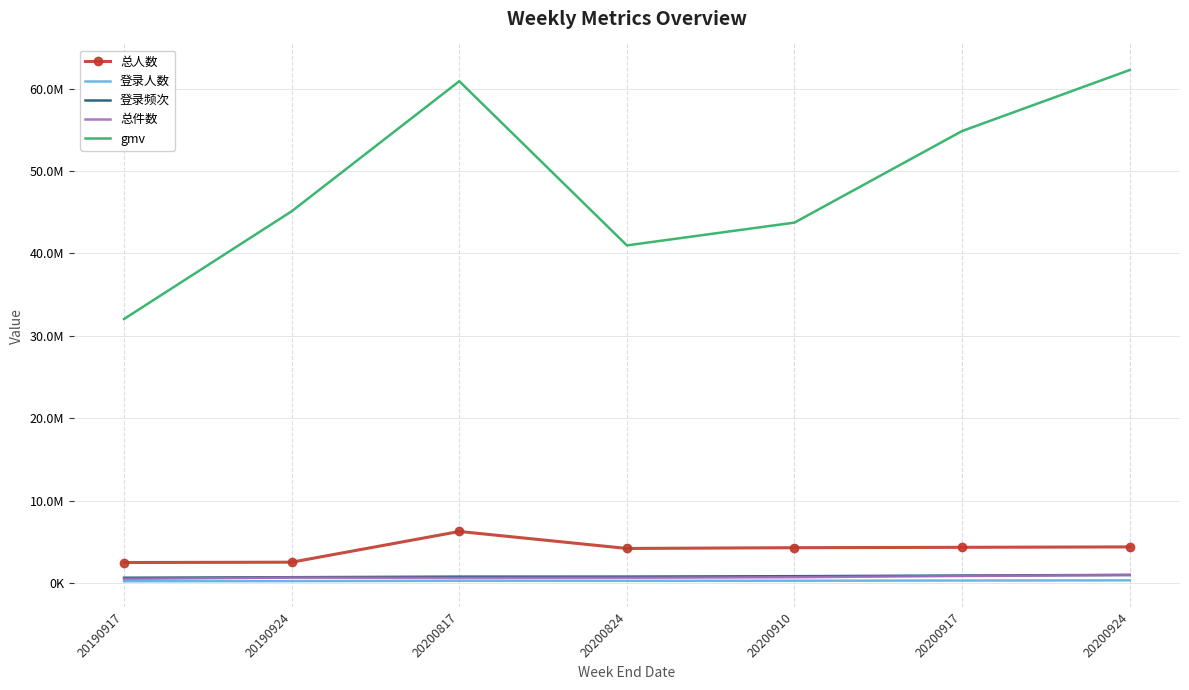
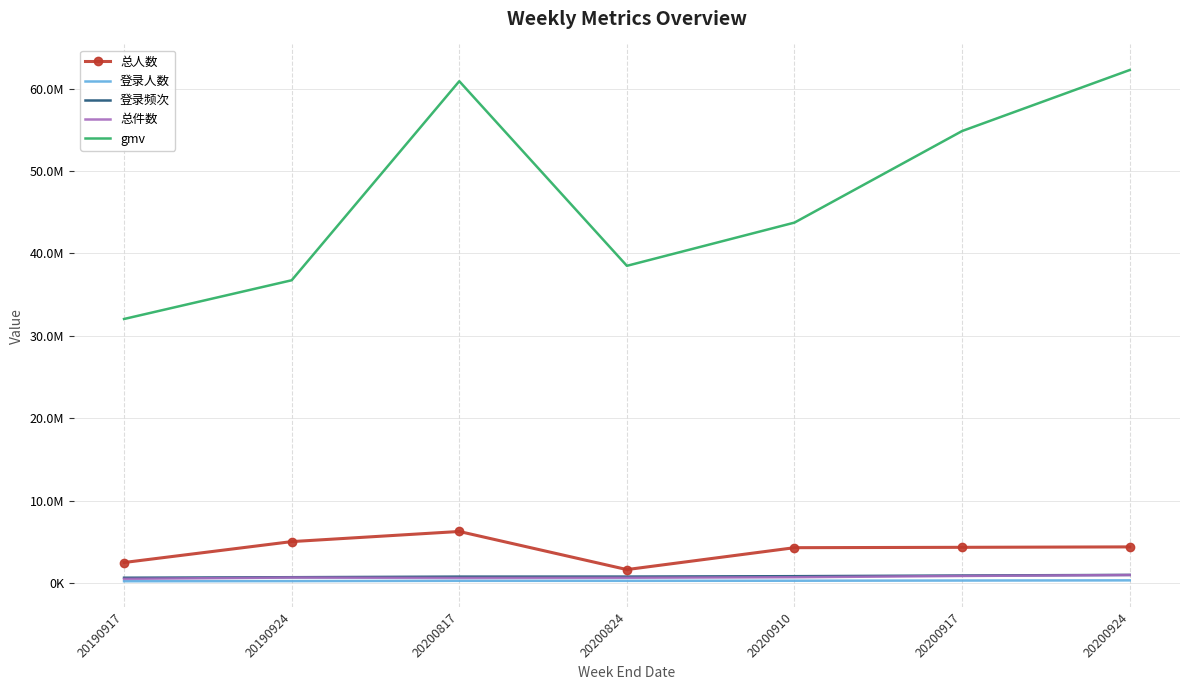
  {
    "总人数": {
      "20190917": 2000000,
-     "20190924": 3000000,
+     "20190924": 5000000,
      "20200817": 6000000,
-     "20200824": 4000000,
+     "20200824": 2000000,
      "20200910": 4000000,
      "20200917": 4000000,
      "20200924": 4000000
    },
    "登录人数": {
      "20190924": 0,
      "20200817": 0,
      "20200824": 0,
      "20200910": 0,
      "20200917": 0,
      "20200924": 0
    },
    "gmv": {
      "20190917": 32000000,
-     "20190924": 45000000,
+     "20190924": 37000000,
      "20200817": 61000000,
-     "20200824": 41000000,
+     "20200824": 38000000,
      "20200910": 44000000,
      "20200917": 55000000,
      "20200924": 62000000
    }
  }
